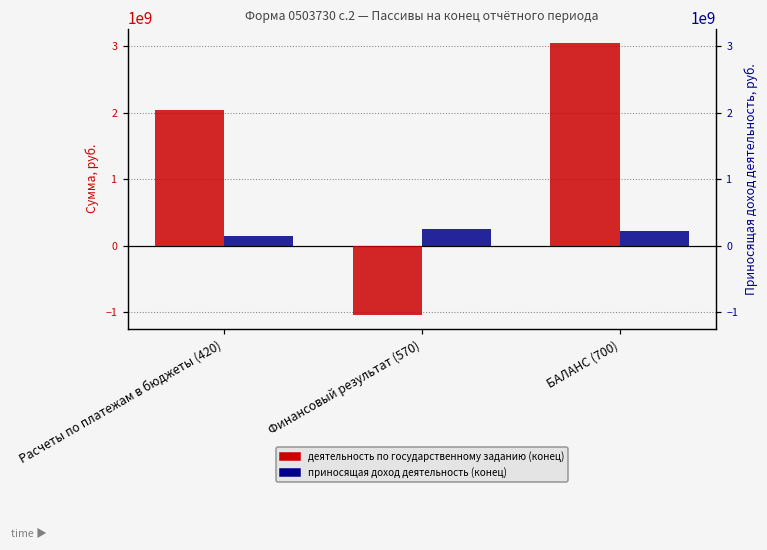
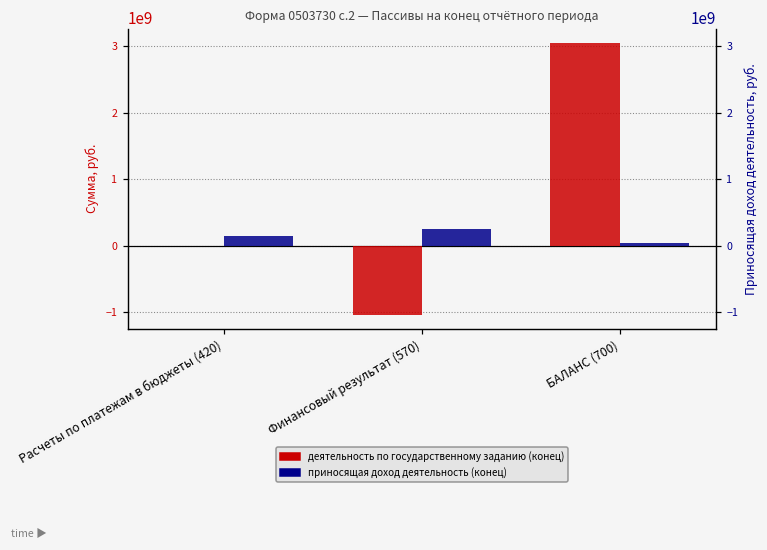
  {
    "деятельность по государственному заданию (конец)": {
-     "Расчеты по платежам в бюджеты (420)": 2000000000,
+     "Расчеты по платежам в бюджеты (420)": 0,
      "Финансовый результат (570)": -1000000000,
      "БАЛАНС (700)": 3100000000
    },
    "приносящая доход деятельность (конец)": {
      "Расчеты по платежам в бюджеты (420)": 100000000,
      "Финансовый результат (570)": 300000000,
-     "БАЛАНС (700)": 200000000
+     "БАЛАНС (700)": 0
    }
  }
